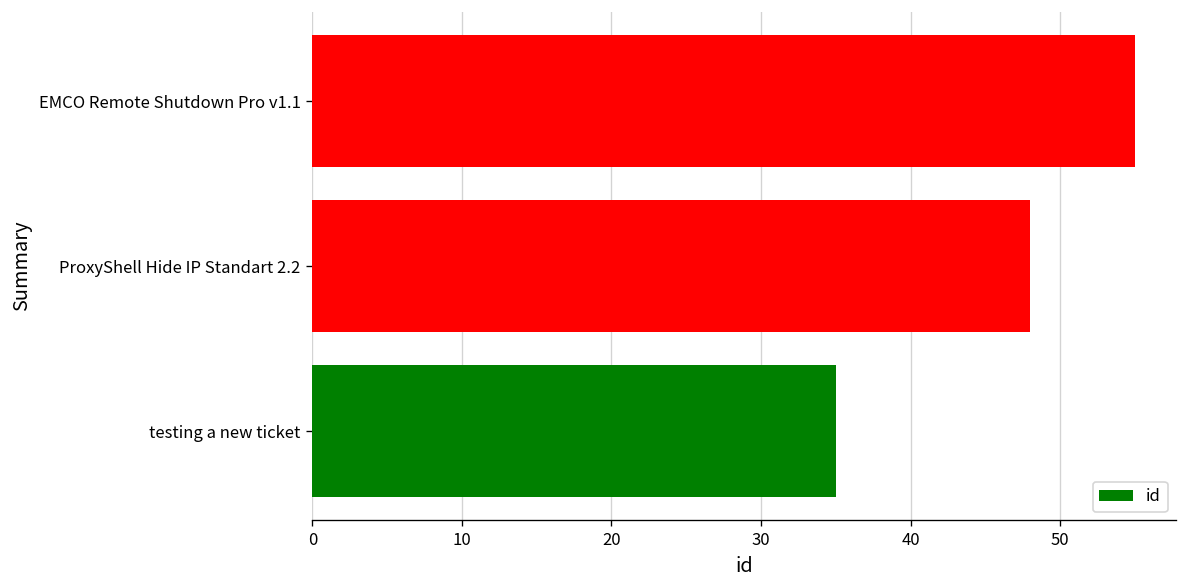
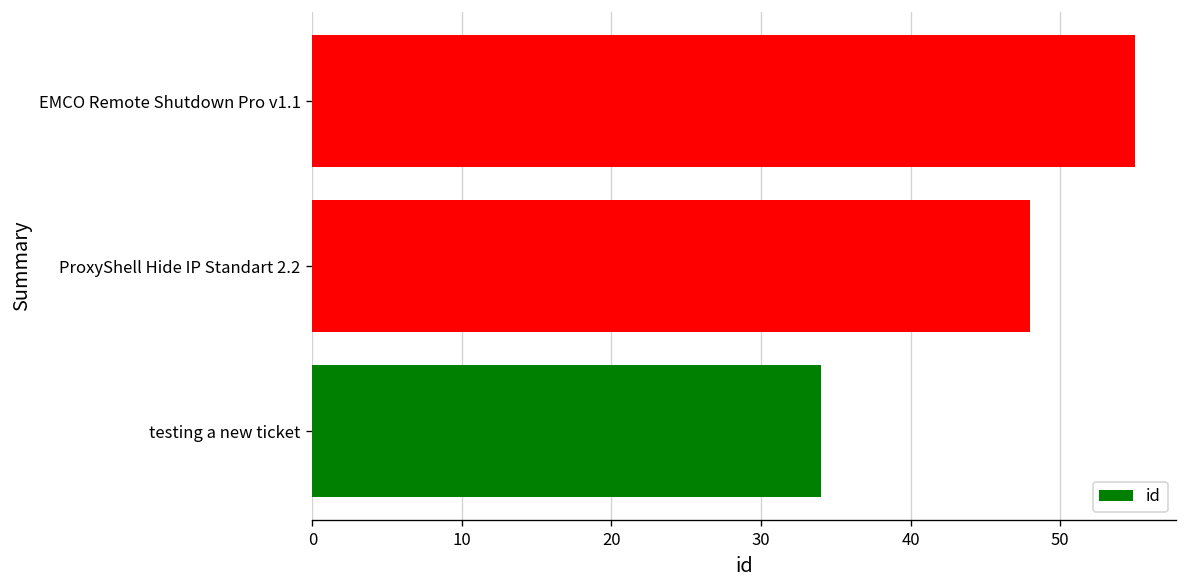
  {
    "EMCO Remote Shutdown Pro v1.1": 55,
    "ProxyShell Hide IP Standart 2.2": 48,
-   "testing a new ticket": 35
+   "testing a new ticket": 34
  }
